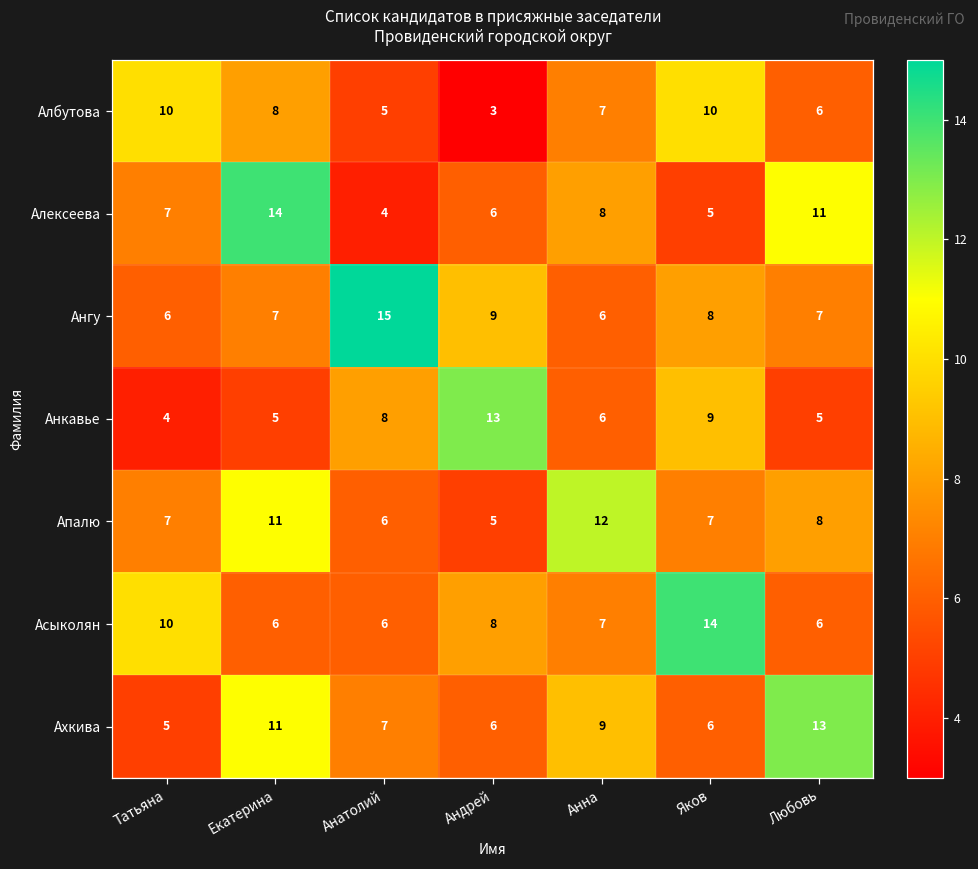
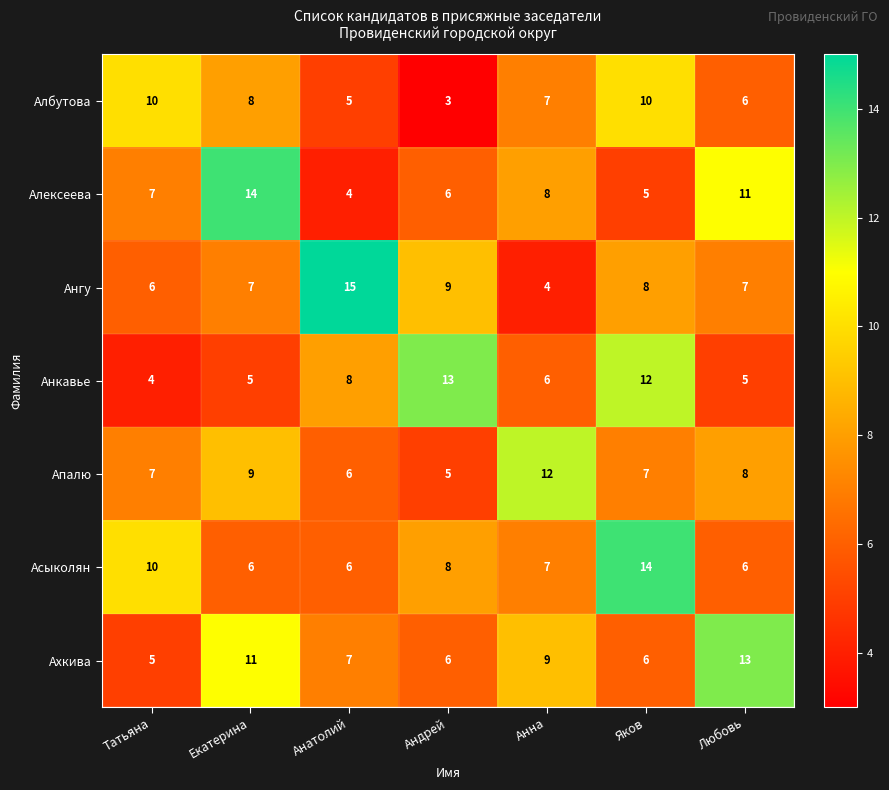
  {
    "Албутова": {
      "Татьяна": 10,
      "Екатерина": 8,
      "Анатолий": 5,
      "Андрей": 3,
      "Анна": 7,
      "Яков": 10,
      "Любовь": 6
    },
    "Алексеева": {
      "Татьяна": 7,
      "Екатерина": 14,
      "Анатолий": 4,
      "Андрей": 6,
      "Анна": 8,
      "Яков": 5,
      "Любовь": 11
    },
    "Ангу": {
      "Татьяна": 6,
      "Екатерина": 7,
      "Анатолий": 15,
      "Андрей": 9,
-     "Анна": 6,
+     "Анна": 4,
      "Яков": 8,
      "Любовь": 7
    },
    "Анкавье": {
      "Татьяна": 4,
      "Екатерина": 5,
      "Анатолий": 8,
      "Андрей": 13,
      "Анна": 6,
-     "Яков": 9,
+     "Яков": 12,
      "Любовь": 5
    },
    "Апалю": {
      "Татьяна": 7,
-     "Екатерина": 11,
+     "Екатерина": 9,
      "Анатолий": 6,
      "Андрей": 5,
      "Анна": 12,
      "Яков": 7,
      "Любовь": 8
    },
    "Асыколян": {
      "Татьяна": 10,
      "Екатерина": 6,
      "Анатолий": 6,
      "Андрей": 8,
      "Анна": 7,
      "Яков": 14,
      "Любовь": 6
    },
    "Ахкива": {
      "Татьяна": 5,
      "Екатерина": 11,
      "Анатолий": 7,
      "Андрей": 6,
      "Анна": 9,
      "Яков": 6,
      "Любовь": 13
    }
  }
